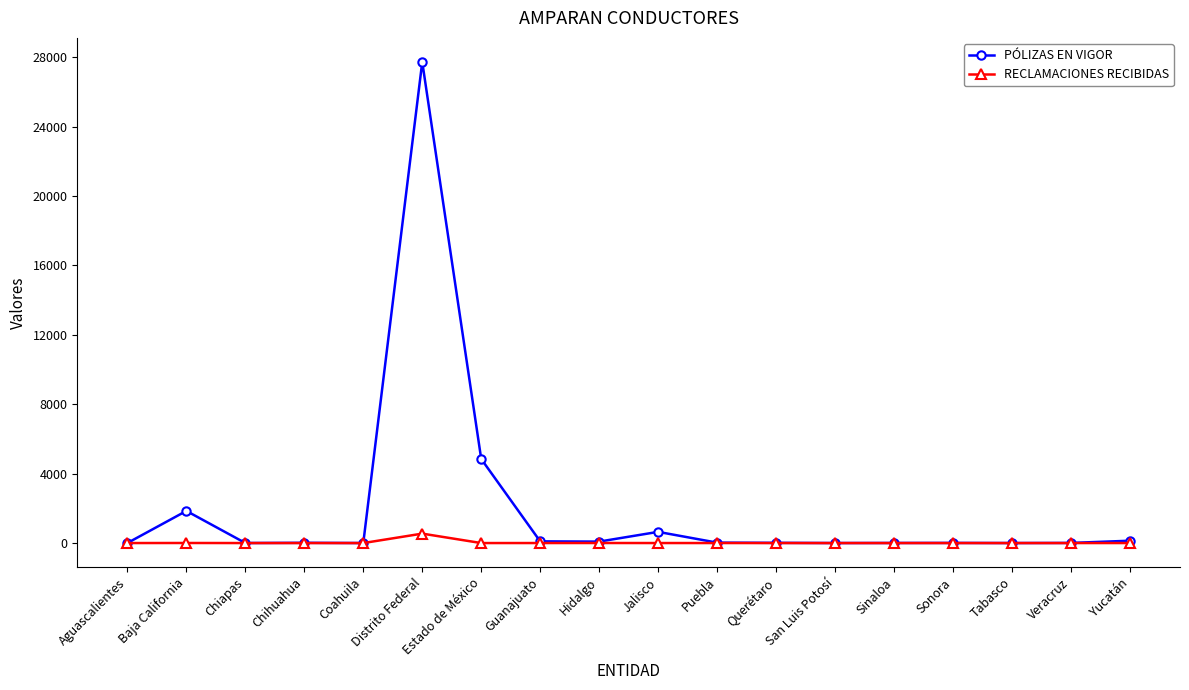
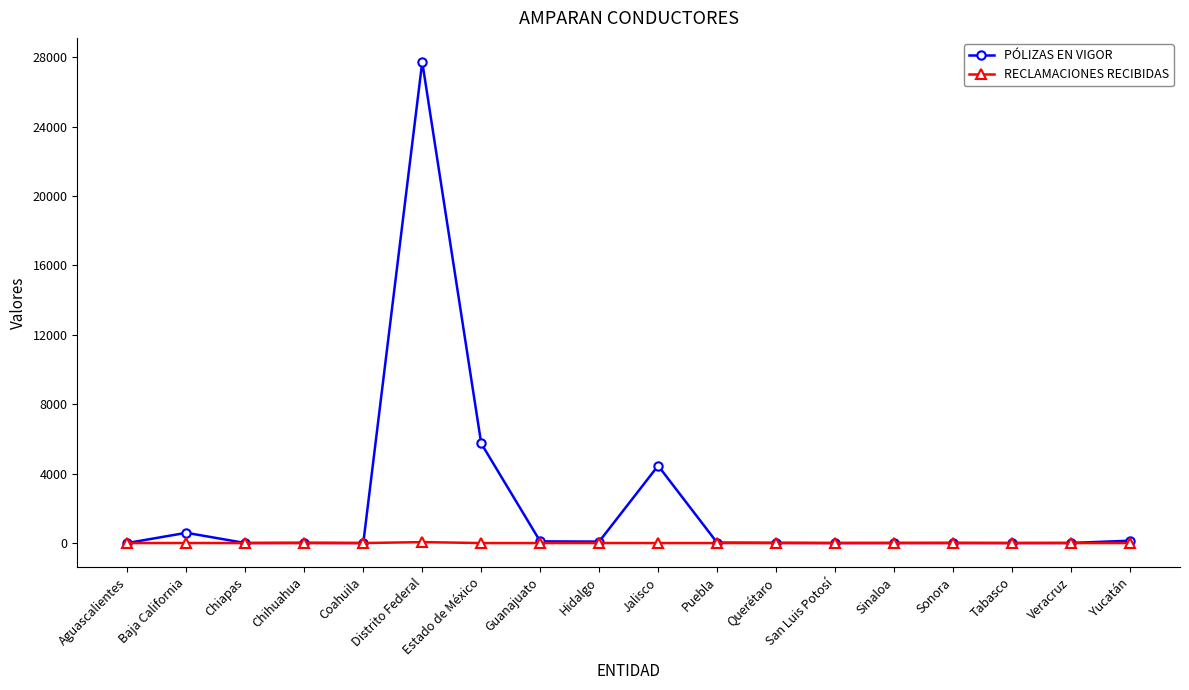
  {
    "PÓLIZAS EN VIGOR": {
-     "Baja California": 1900,
+     "Baja California": 600,
      "Distrito Federal": 27700,
-     "Estado de México": 4800,
-     "Jalisco": 600
+     "Estado de México": 5700,
+     "Jalisco": 4500
    },
    "RECLAMACIONES RECIBIDAS": {
      "Baja California": 0,
-     "Distrito Federal": 500,
+     "Distrito Federal": 100,
      "Estado de México": 0,
      "Jalisco": 0
    }
  }
